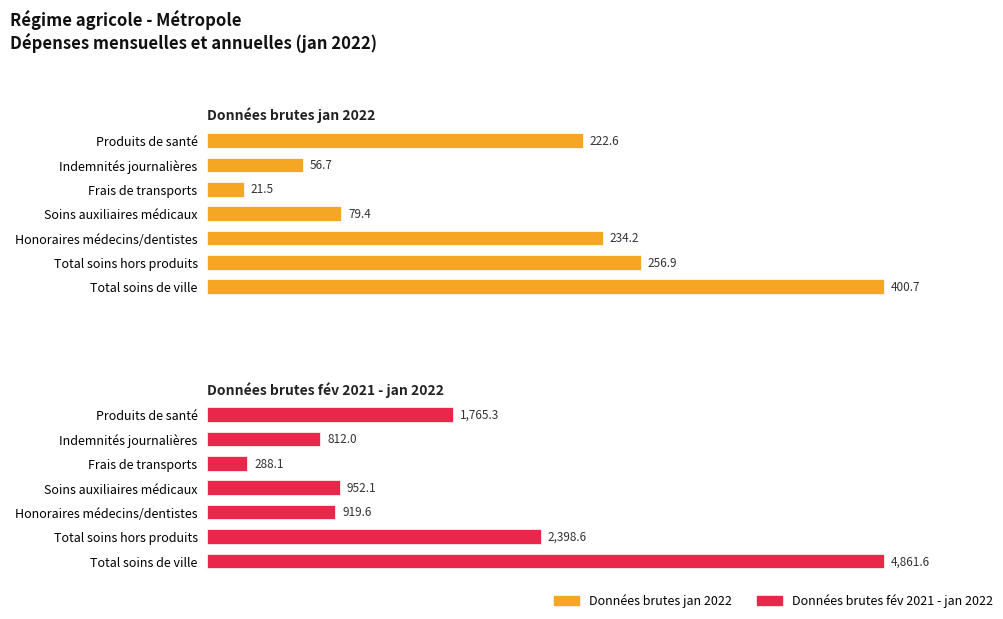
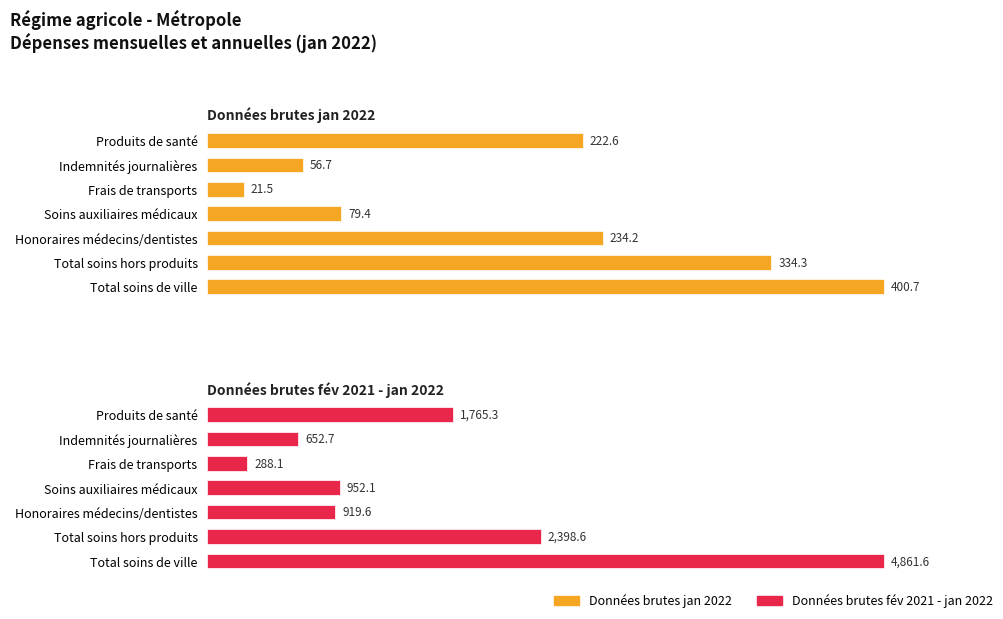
  {
    "Données brutes jan 2022": {
      "Produits de santé": "222.6",
      "Indemnités journalières": "56.7",
      "Frais de transports": "21.5",
      "Soins auxiliaires médicaux": "79.4",
      "Honoraires médecins/dentistes": "234.2",
-     "Total soins hors produits": "256.9",
+     "Total soins hors produits": "334.3",
      "Total soins de ville": "400.7"
    },
    "Données brutes fév 2021 - jan 2022": {
      "Produits de santé": "1,765.3",
-     "Indemnités journalières": "812.0",
+     "Indemnités journalières": "652.7",
      "Frais de transports": "288.1",
      "Soins auxiliaires médicaux": "952.1",
      "Honoraires médecins/dentistes": "919.6",
      "Total soins hors produits": "2,398.6",
      "Total soins de ville": "4,861.6"
    }
  }
